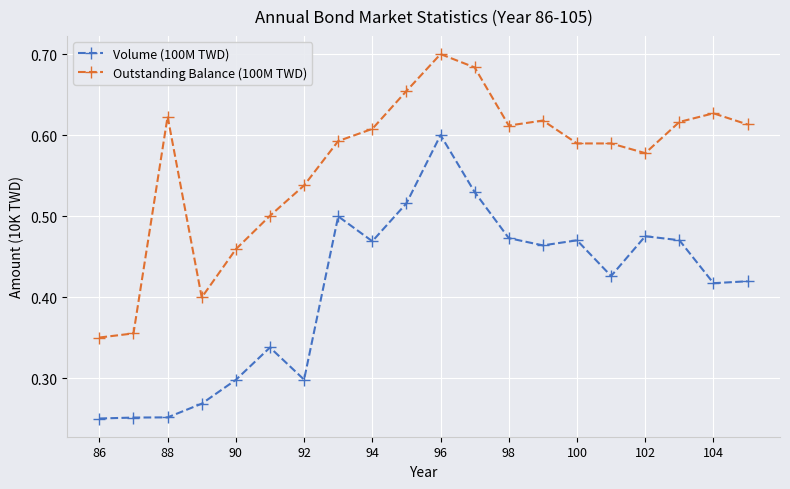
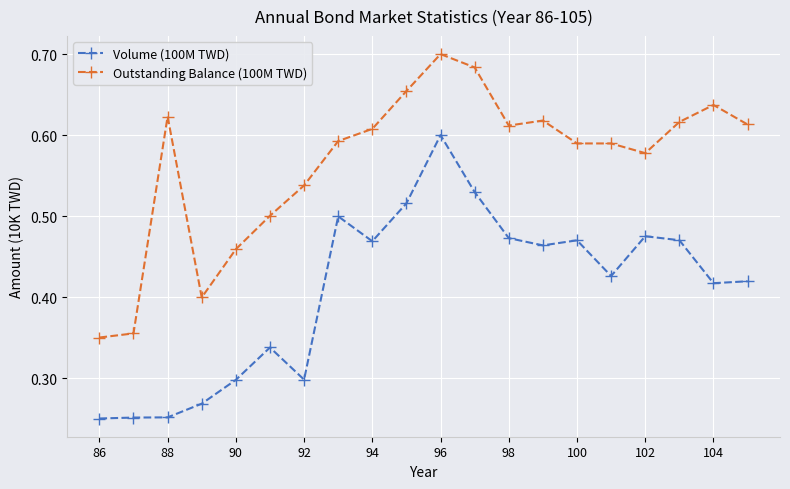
  {
    "Volume (100M TWD)": {
      "86": 0.25,
      "88": 0.25,
      "90": 0.30,
      "92": 0.30,
      "94": 0.47,
      "96": 0.60,
      "98": 0.47,
      "100": 0.47,
      "102": 0.48,
      "104": 0.42
    },
    "Outstanding Balance (100M TWD)": {
      "86": 0.35,
      "88": 0.62,
      "90": 0.46,
      "92": 0.54,
      "94": 0.61,
      "96": 0.70,
      "98": 0.61,
      "100": 0.59,
      "102": 0.58,
-     "104": 0.63
+     "104": 0.64
    }
  }
